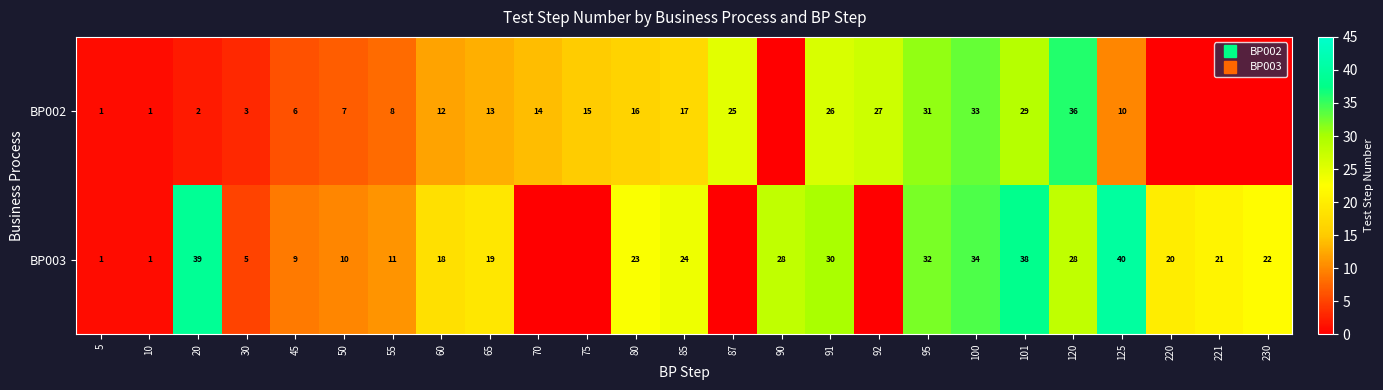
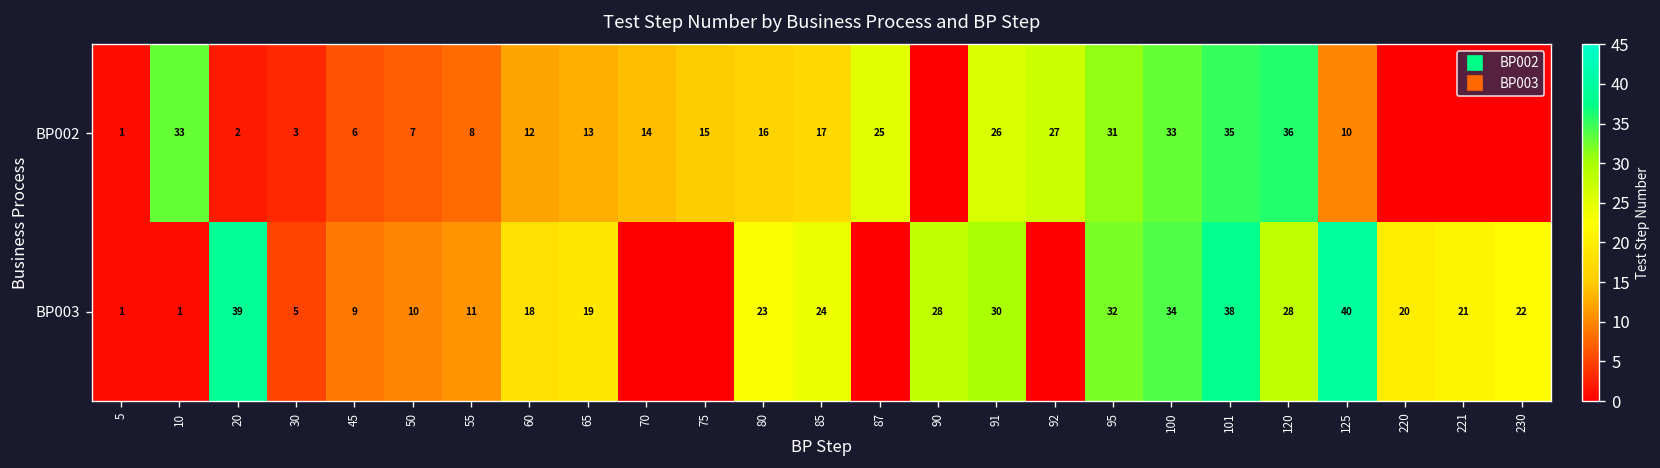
  {
    "BP002": {
      "5": 1,
-     "10": 1,
+     "10": 33,
      "20": 2,
      "30": 3,
      "45": 6,
      "50": 7,
      "55": 8,
      "60": 12,
      "65": 13,
      "70": 14,
      "75": 15,
      "80": 16,
      "85": 17,
      "87": 25,
      "91": 26,
      "92": 27,
      "95": 31,
      "100": 33,
-     "101": 29,
+     "101": 35,
      "120": 36,
      "125": 10
    },
    "BP003": {
      "5": 1,
      "10": 1,
      "20": 39,
      "30": 5,
      "45": 9,
      "50": 10,
      "55": 11,
      "60": 18,
      "65": 19,
      "80": 23,
      "85": 24,
      "90": 28,
      "91": 30,
      "95": 32,
      "100": 34,
      "101": 38,
      "120": 28,
      "125": 40,
      "220": 20,
      "221": 21,
      "230": 22
    }
  }
